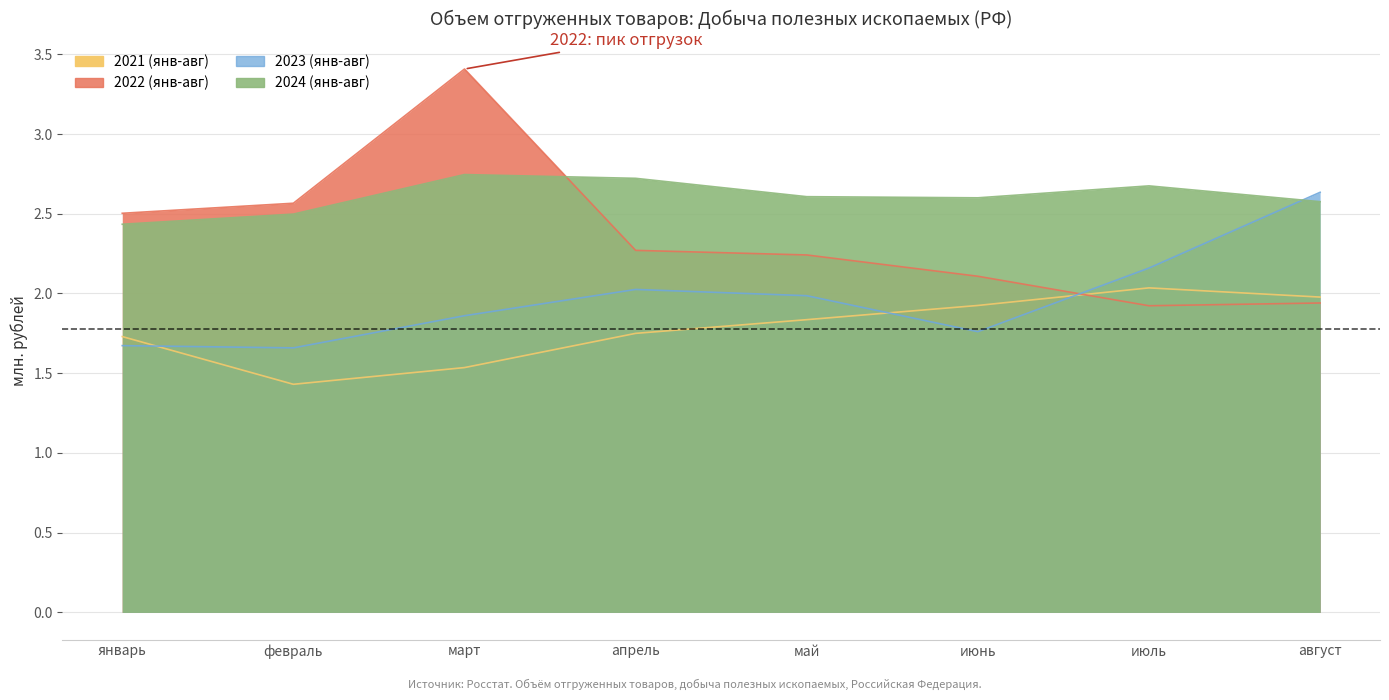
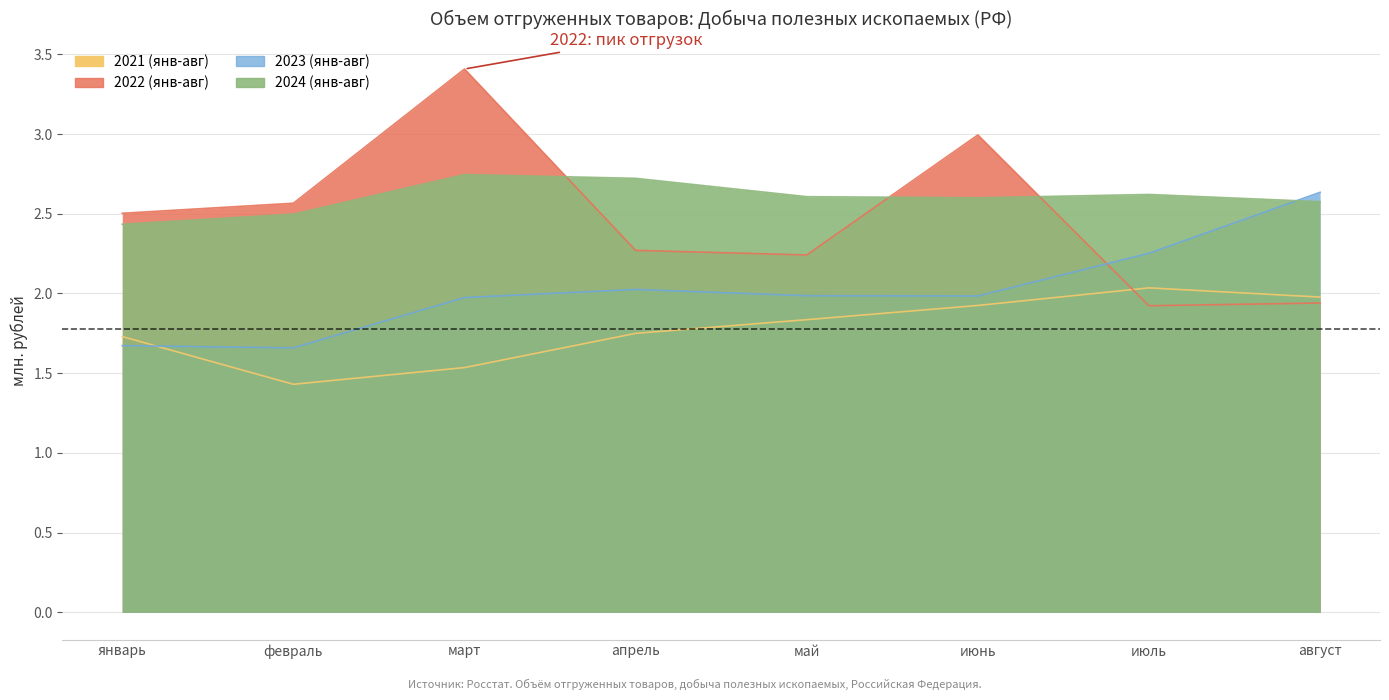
  {
    "2021 (янв-авг)": {
      "январь": 1.73,
      "февраль": 1.43,
      "март": 1.54,
      "апрель": 1.75,
      "май": 1.84,
      "июнь": 1.92,
      "июль": 2.04,
      "август": 1.98
    },
    "2022 (янв-авг)": {
      "январь": 2.50,
      "февраль": 2.57,
      "апрель": 2.27,
      "май": 2.24,
-     "июнь": 2.11,
+     "июнь": 2.99,
      "июль": 1.92,
      "август": 1.94
    },
    "2023 (янв-авг)": {
      "январь": 1.67,
      "февраль": 1.66,
-     "март": 1.86,
+     "март": 1.97,
      "апрель": 2.03,
      "май": 1.99,
-     "июнь": 1.76,
-     "июль": 2.16,
+     "июнь": 1.98,
+     "июль": 2.25,
      "август": 2.63
    },
    "2024 (янв-авг)": {
      "январь": 2.43,
      "февраль": 2.50,
      "март": 2.75,
      "апрель": 2.72,
      "май": 2.61,
      "июнь": 2.60,
-     "июль": 2.67,
+     "июль": 2.62,
      "август": 2.58
    }
  }
